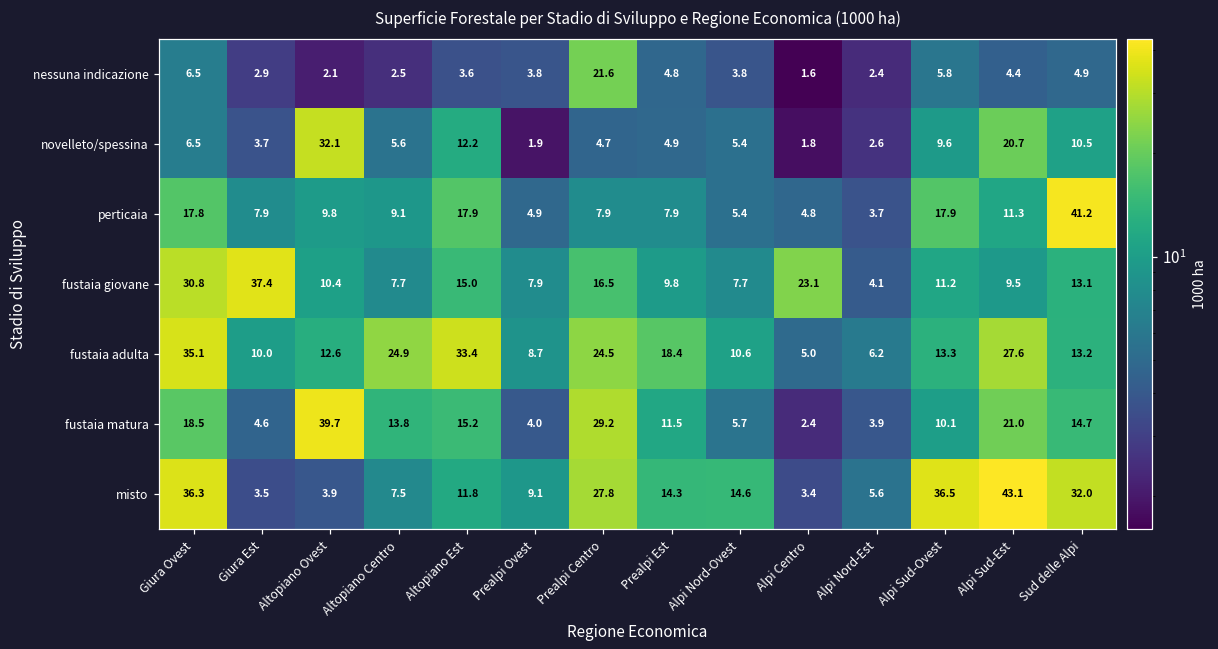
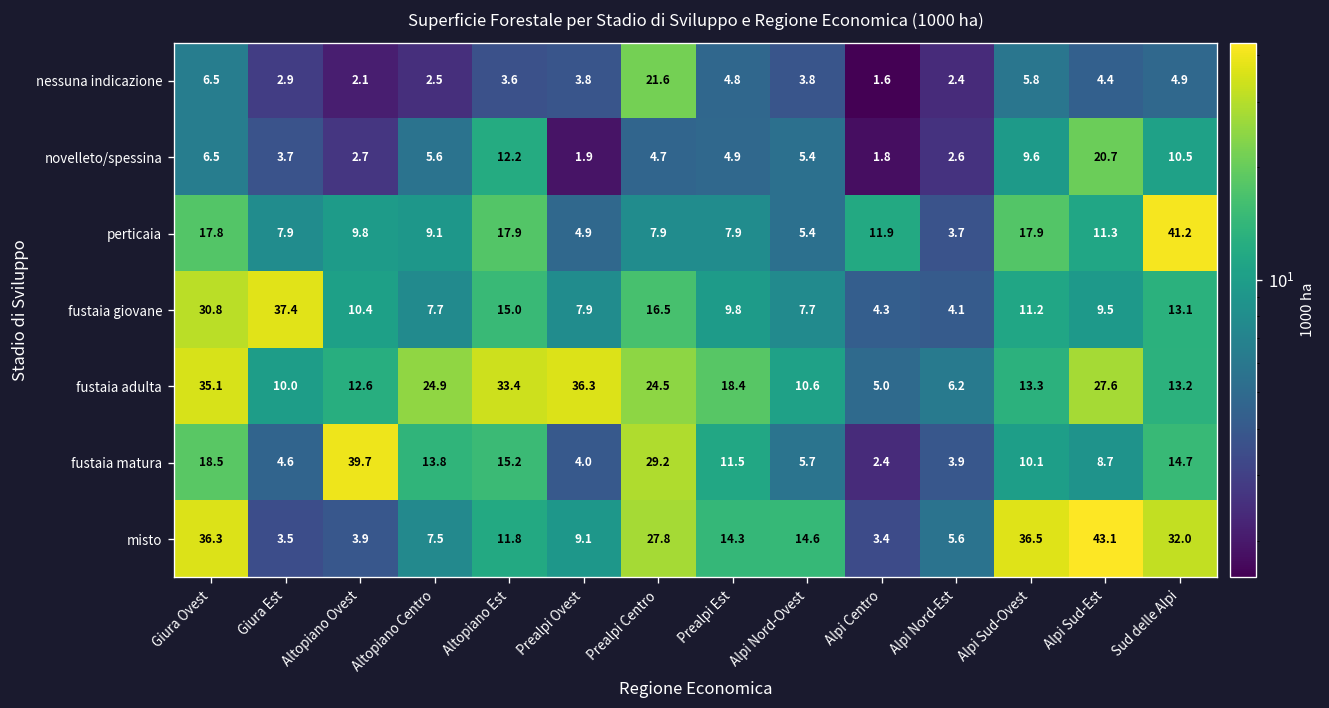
  {
    "nessuna indicazione": {
      "Giura Ovest": 6.5,
      "Giura Est": 2.9,
      "Altopiano Ovest": 2.1,
      "Altopiano Centro": 2.5,
      "Altopiano Est": 3.6,
      "Prealpi Ovest": 3.8,
      "Prealpi Centro": 21.6,
      "Prealpi Est": 4.8,
      "Alpi Nord-Ovest": 3.8,
      "Alpi Centro": 1.6,
      "Alpi Nord-Est": 2.4,
      "Alpi Sud-Ovest": 5.8,
      "Alpi Sud-Est": 4.4,
      "Sud delle Alpi": 4.9
    },
    "novelleto/spessina": {
      "Giura Ovest": 6.5,
      "Giura Est": 3.7,
-     "Altopiano Ovest": 32.1,
+     "Altopiano Ovest": 2.7,
      "Altopiano Centro": 5.6,
      "Altopiano Est": 12.2,
      "Prealpi Ovest": 1.9,
      "Prealpi Centro": 4.7,
      "Prealpi Est": 4.9,
      "Alpi Nord-Ovest": 5.4,
      "Alpi Centro": 1.8,
      "Alpi Nord-Est": 2.6,
      "Alpi Sud-Ovest": 9.6,
      "Alpi Sud-Est": 20.7,
      "Sud delle Alpi": 10.5
    },
    "perticaia": {
      "Giura Ovest": 17.8,
      "Giura Est": 7.9,
      "Altopiano Ovest": 9.8,
      "Altopiano Centro": 9.1,
      "Altopiano Est": 17.9,
      "Prealpi Ovest": 4.9,
      "Prealpi Centro": 7.9,
      "Prealpi Est": 7.9,
      "Alpi Nord-Ovest": 5.4,
-     "Alpi Centro": 4.8,
+     "Alpi Centro": 11.9,
      "Alpi Nord-Est": 3.7,
      "Alpi Sud-Ovest": 17.9,
      "Alpi Sud-Est": 11.3,
      "Sud delle Alpi": 41.2
    },
    "fustaia giovane": {
      "Giura Ovest": 30.8,
      "Giura Est": 37.4,
      "Altopiano Ovest": 10.4,
      "Altopiano Centro": 7.7,
      "Altopiano Est": 15.0,
      "Prealpi Ovest": 7.9,
      "Prealpi Centro": 16.5,
      "Prealpi Est": 9.8,
      "Alpi Nord-Ovest": 7.7,
-     "Alpi Centro": 23.1,
+     "Alpi Centro": 4.3,
      "Alpi Nord-Est": 4.1,
      "Alpi Sud-Ovest": 11.2,
      "Alpi Sud-Est": 9.5,
      "Sud delle Alpi": 13.1
    },
    "fustaia adulta": {
      "Giura Ovest": 35.1,
      "Giura Est": 10.0,
      "Altopiano Ovest": 12.6,
      "Altopiano Centro": 24.9,
      "Altopiano Est": 33.4,
-     "Prealpi Ovest": 8.7,
+     "Prealpi Ovest": 36.3,
      "Prealpi Centro": 24.5,
      "Prealpi Est": 18.4,
      "Alpi Nord-Ovest": 10.6,
      "Alpi Centro": 5.0,
      "Alpi Nord-Est": 6.2,
      "Alpi Sud-Ovest": 13.3,
      "Alpi Sud-Est": 27.6,
      "Sud delle Alpi": 13.2
    },
    "fustaia matura": {
      "Giura Ovest": 18.5,
      "Giura Est": 4.6,
      "Altopiano Ovest": 39.7,
      "Altopiano Centro": 13.8,
      "Altopiano Est": 15.2,
      "Prealpi Ovest": 4.0,
      "Prealpi Centro": 29.2,
      "Prealpi Est": 11.5,
      "Alpi Nord-Ovest": 5.7,
      "Alpi Centro": 2.4,
      "Alpi Nord-Est": 3.9,
      "Alpi Sud-Ovest": 10.1,
-     "Alpi Sud-Est": 21.0,
+     "Alpi Sud-Est": 8.7,
      "Sud delle Alpi": 14.7
    },
    "misto": {
      "Giura Ovest": 36.3,
      "Giura Est": 3.5,
      "Altopiano Ovest": 3.9,
      "Altopiano Centro": 7.5,
      "Altopiano Est": 11.8,
      "Prealpi Ovest": 9.1,
      "Prealpi Centro": 27.8,
      "Prealpi Est": 14.3,
      "Alpi Nord-Ovest": 14.6,
      "Alpi Centro": 3.4,
      "Alpi Nord-Est": 5.6,
      "Alpi Sud-Ovest": 36.5,
      "Alpi Sud-Est": 43.1,
      "Sud delle Alpi": 32.0
    }
  }
